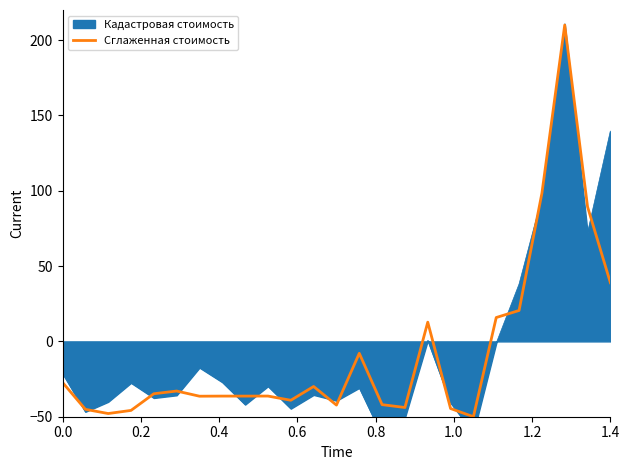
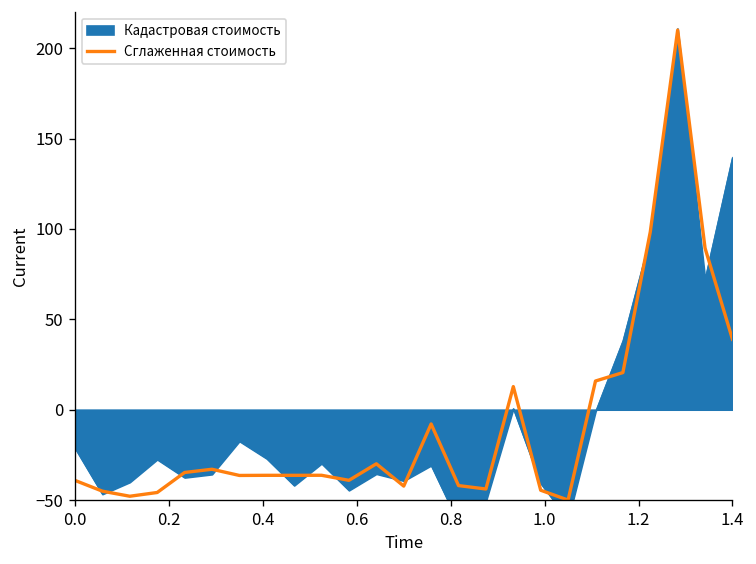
  {
    "Сглаженная стоимость": {
-     "0.0": -27,
+     "0.0": -39,
      "1.4": 39
    }
  }
